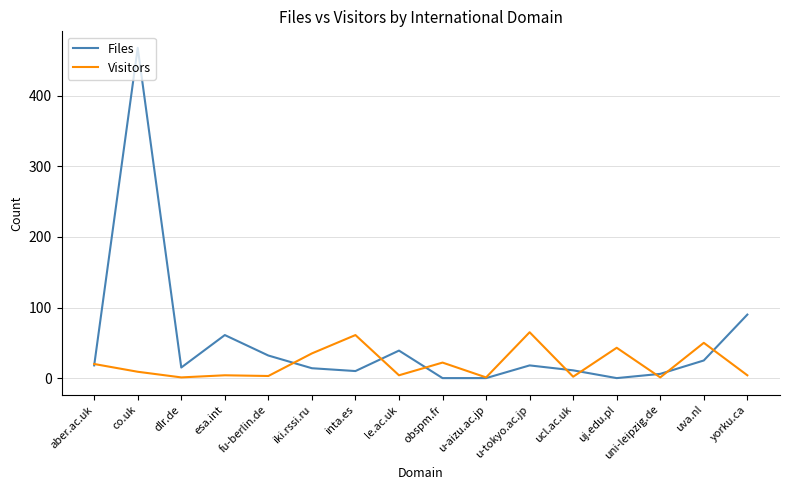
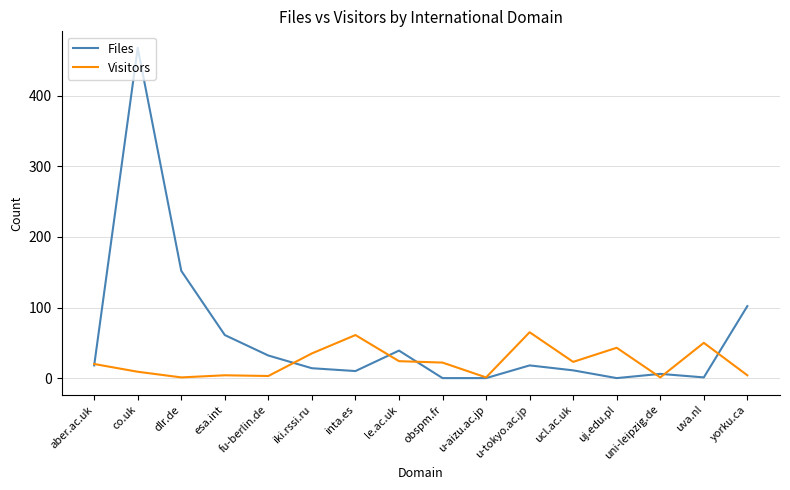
  {
    "Files": {
-     "dlr.de": 20,
+     "dlr.de": 150,
      "esa.int": 60,
      "fu-berlin.de": 30,
      "iki.rssi.ru": 10,
      "inta.es": 10,
      "le.ac.uk": 40,
      "obspm.fr": 0,
      "u-tokyo.ac.jp": 20,
      "ucl.ac.uk": 10,
      "uj.edu.pl": 0,
      "uni-leipzig.de": 10,
-     "uva.nl": 30,
-     "yorku.ca": 90
+     "uva.nl": 0,
+     "yorku.ca": 100
    },
    "Visitors": {
      "co.uk": 10,
      "dlr.de": 0,
      "esa.int": 0,
      "fu-berlin.de": 0,
      "iki.rssi.ru": 40,
      "inta.es": 60,
-     "le.ac.uk": 0,
+     "le.ac.uk": 20,
      "obspm.fr": 20,
      "u-tokyo.ac.jp": 70,
-     "ucl.ac.uk": 0,
+     "ucl.ac.uk": 20,
      "uj.edu.pl": 40,
      "uni-leipzig.de": 0,
      "uva.nl": 50,
      "yorku.ca": 0
    }
  }
